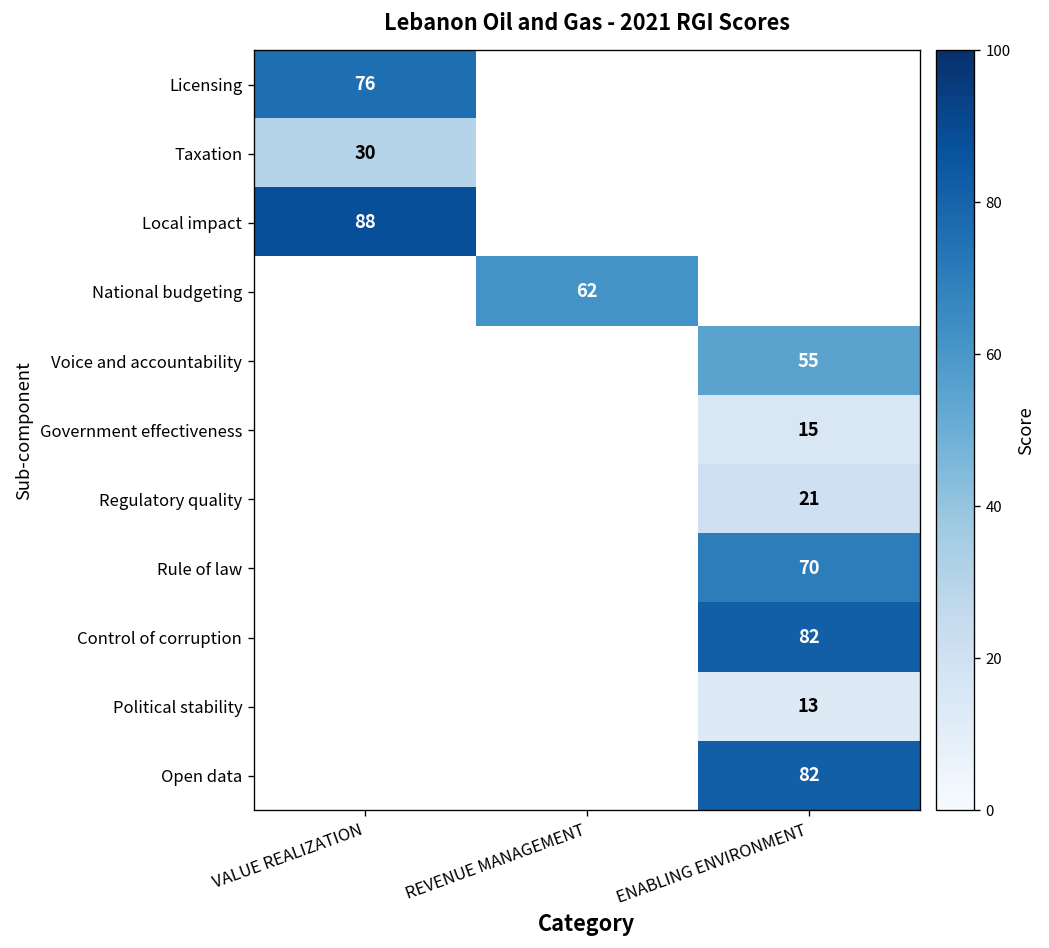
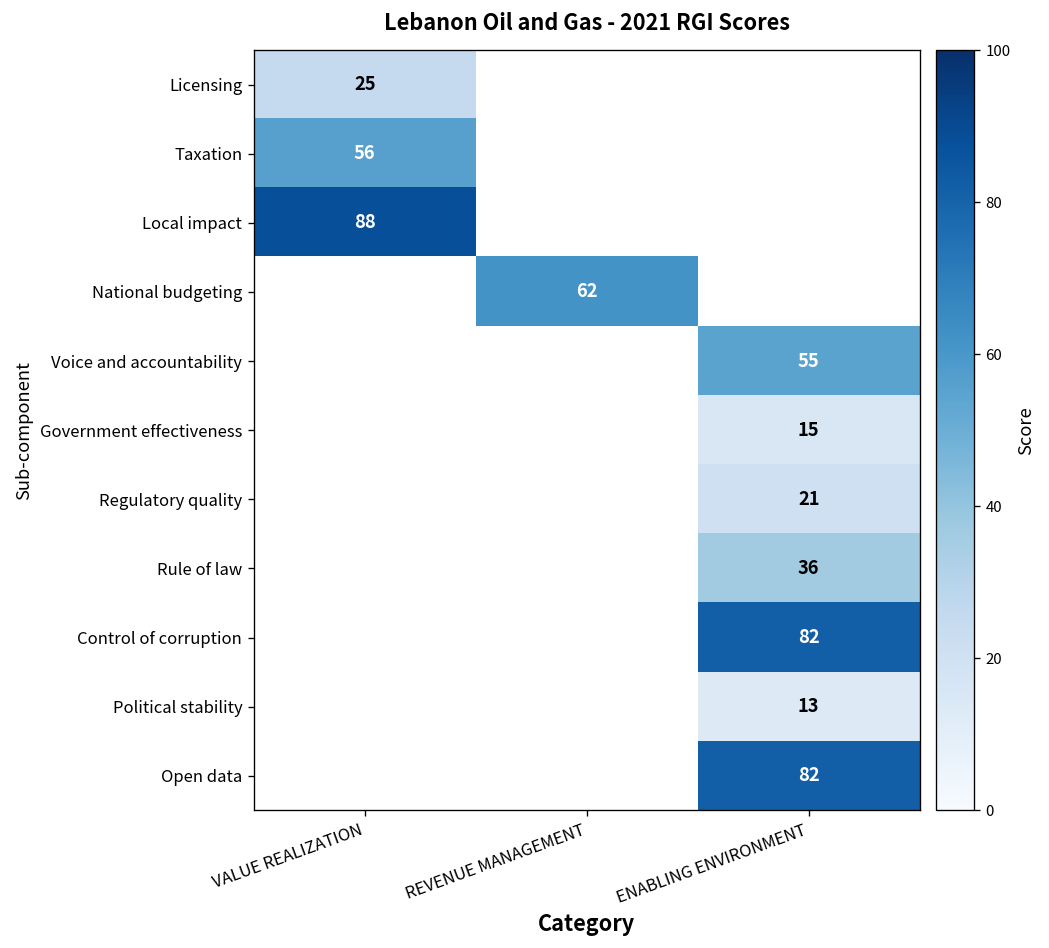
  {
    "Licensing": {
-     "VALUE REALIZATION": 76
+     "VALUE REALIZATION": 25
    },
    "Taxation": {
-     "VALUE REALIZATION": 30
+     "VALUE REALIZATION": 56
    },
    "Local impact": {
      "VALUE REALIZATION": 88
    },
    "National budgeting": {
      "REVENUE MANAGEMENT": 62
    },
    "Voice and accountability": {
      "ENABLING ENVIRONMENT": 55
    },
    "Government effectiveness": {
      "ENABLING ENVIRONMENT": 15
    },
    "Regulatory quality": {
      "ENABLING ENVIRONMENT": 21
    },
    "Rule of law": {
-     "ENABLING ENVIRONMENT": 70
+     "ENABLING ENVIRONMENT": 36
    },
    "Control of corruption": {
      "ENABLING ENVIRONMENT": 82
    },
    "Political stability": {
      "ENABLING ENVIRONMENT": 13
    },
    "Open data": {
      "ENABLING ENVIRONMENT": 82
    }
  }
